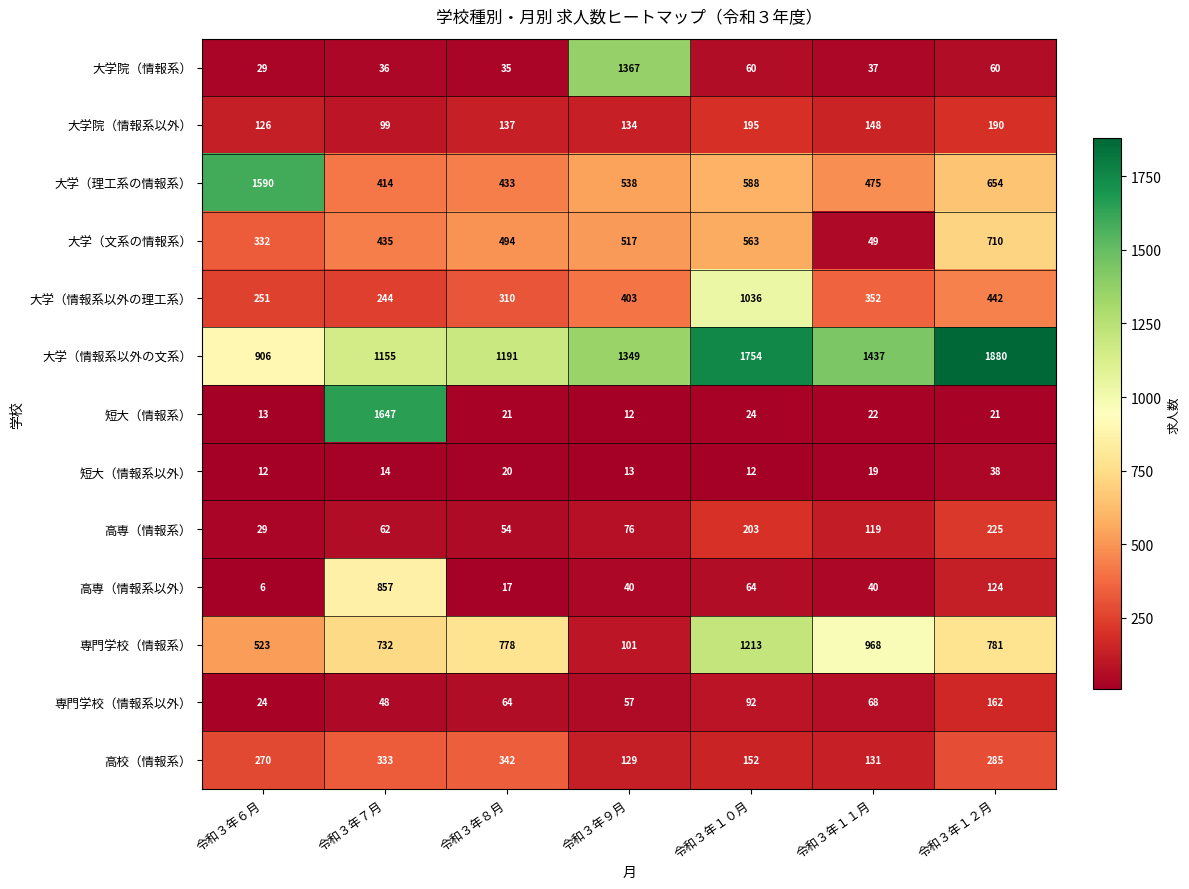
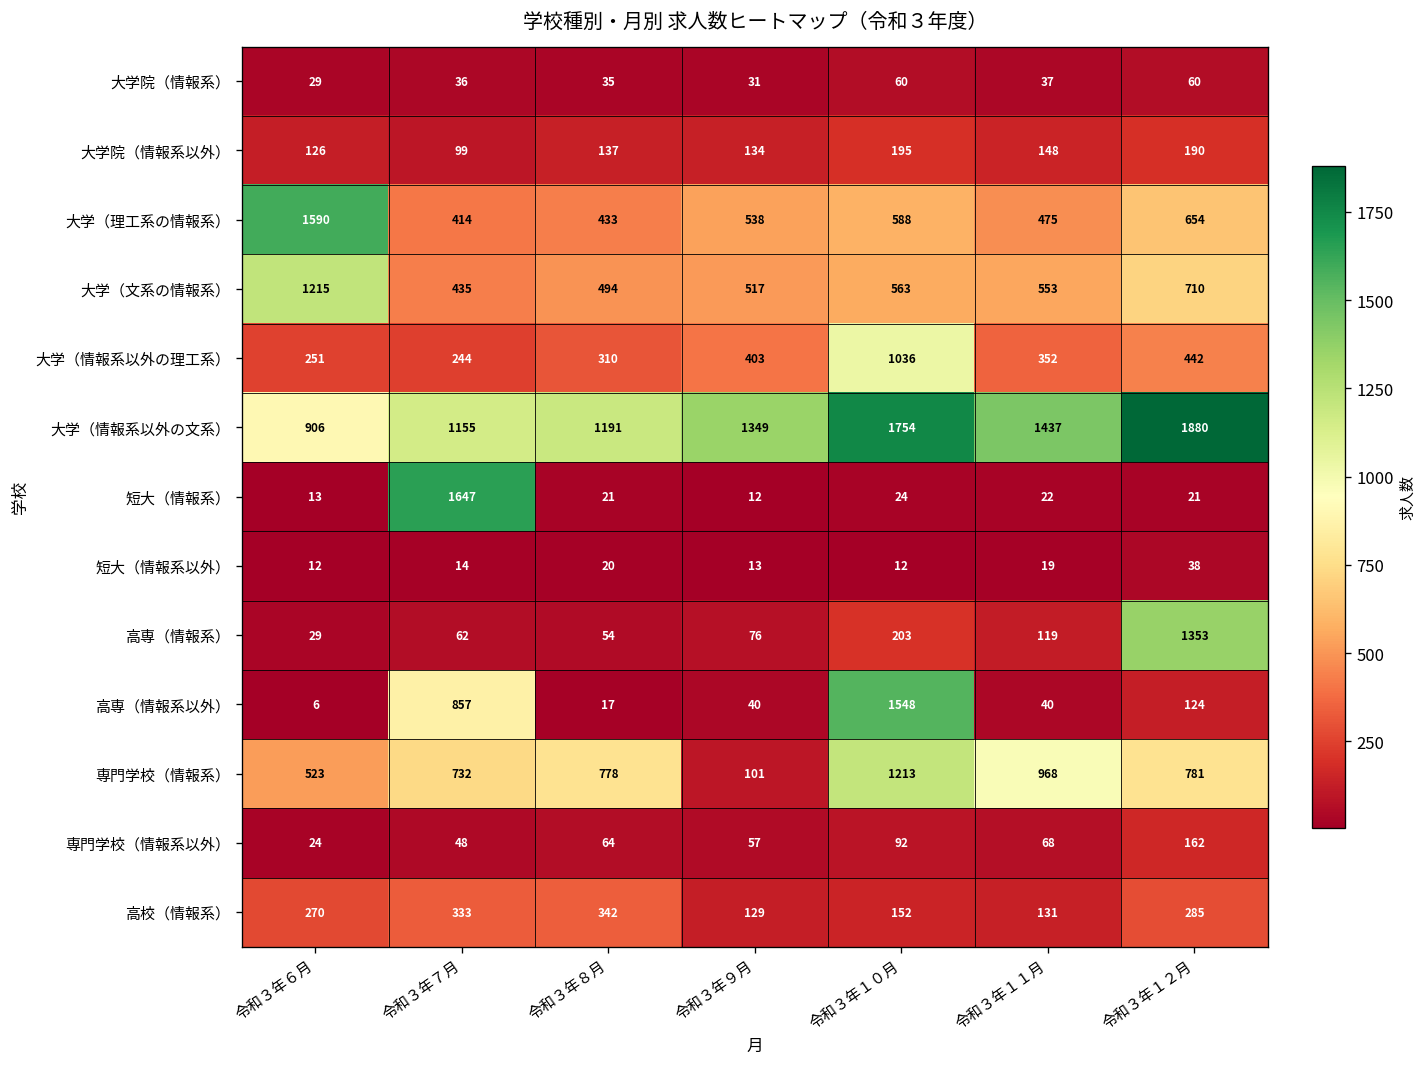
  {
    "大学院（情報系）": {
      "令和３年６月": 29,
      "令和３年７月": 36,
      "令和３年８月": 35,
-     "令和３年９月": 1367,
+     "令和３年９月": 31,
      "令和３年１０月": 60,
      "令和３年１１月": 37,
      "令和３年１２月": 60
    },
    "大学院（情報系以外）": {
      "令和３年６月": 126,
      "令和３年７月": 99,
      "令和３年８月": 137,
      "令和３年９月": 134,
      "令和３年１０月": 195,
      "令和３年１１月": 148,
      "令和３年１２月": 190
    },
    "大学（理工系の情報系）": {
      "令和３年６月": 1590,
      "令和３年７月": 414,
      "令和３年８月": 433,
      "令和３年９月": 538,
      "令和３年１０月": 588,
      "令和３年１１月": 475,
      "令和３年１２月": 654
    },
    "大学（文系の情報系）": {
-     "令和３年６月": 332,
+     "令和３年６月": 1215,
      "令和３年７月": 435,
      "令和３年８月": 494,
      "令和３年９月": 517,
      "令和３年１０月": 563,
-     "令和３年１１月": 49,
+     "令和３年１１月": 553,
      "令和３年１２月": 710
    },
    "大学（情報系以外の理工系）": {
      "令和３年６月": 251,
      "令和３年７月": 244,
      "令和３年８月": 310,
      "令和３年９月": 403,
      "令和３年１０月": 1036,
      "令和３年１１月": 352,
      "令和３年１２月": 442
    },
    "大学（情報系以外の文系）": {
      "令和３年６月": 906,
      "令和３年７月": 1155,
      "令和３年８月": 1191,
      "令和３年９月": 1349,
      "令和３年１０月": 1754,
      "令和３年１１月": 1437,
      "令和３年１２月": 1880
    },
    "短大（情報系）": {
      "令和３年６月": 13,
      "令和３年７月": 1647,
      "令和３年８月": 21,
      "令和３年９月": 12,
      "令和３年１０月": 24,
      "令和３年１１月": 22,
      "令和３年１２月": 21
    },
    "短大（情報系以外）": {
      "令和３年６月": 12,
      "令和３年７月": 14,
      "令和３年８月": 20,
      "令和３年９月": 13,
      "令和３年１０月": 12,
      "令和３年１１月": 19,
      "令和３年１２月": 38
    },
    "高専（情報系）": {
      "令和３年６月": 29,
      "令和３年７月": 62,
      "令和３年８月": 54,
      "令和３年９月": 76,
      "令和３年１０月": 203,
      "令和３年１１月": 119,
-     "令和３年１２月": 225
+     "令和３年１２月": 1353
    },
    "高専（情報系以外）": {
      "令和３年６月": 6,
      "令和３年７月": 857,
      "令和３年８月": 17,
      "令和３年９月": 40,
-     "令和３年１０月": 64,
+     "令和３年１０月": 1548,
      "令和３年１１月": 40,
      "令和３年１２月": 124
    },
    "専門学校（情報系）": {
      "令和３年６月": 523,
      "令和３年７月": 732,
      "令和３年８月": 778,
      "令和３年９月": 101,
      "令和３年１０月": 1213,
      "令和３年１１月": 968,
      "令和３年１２月": 781
    },
    "専門学校（情報系以外）": {
      "令和３年６月": 24,
      "令和３年７月": 48,
      "令和３年８月": 64,
      "令和３年９月": 57,
      "令和３年１０月": 92,
      "令和３年１１月": 68,
      "令和３年１２月": 162
    },
    "高校（情報系）": {
      "令和３年６月": 270,
      "令和３年７月": 333,
      "令和３年８月": 342,
      "令和３年９月": 129,
      "令和３年１０月": 152,
      "令和３年１１月": 131,
      "令和３年１２月": 285
    }
  }
